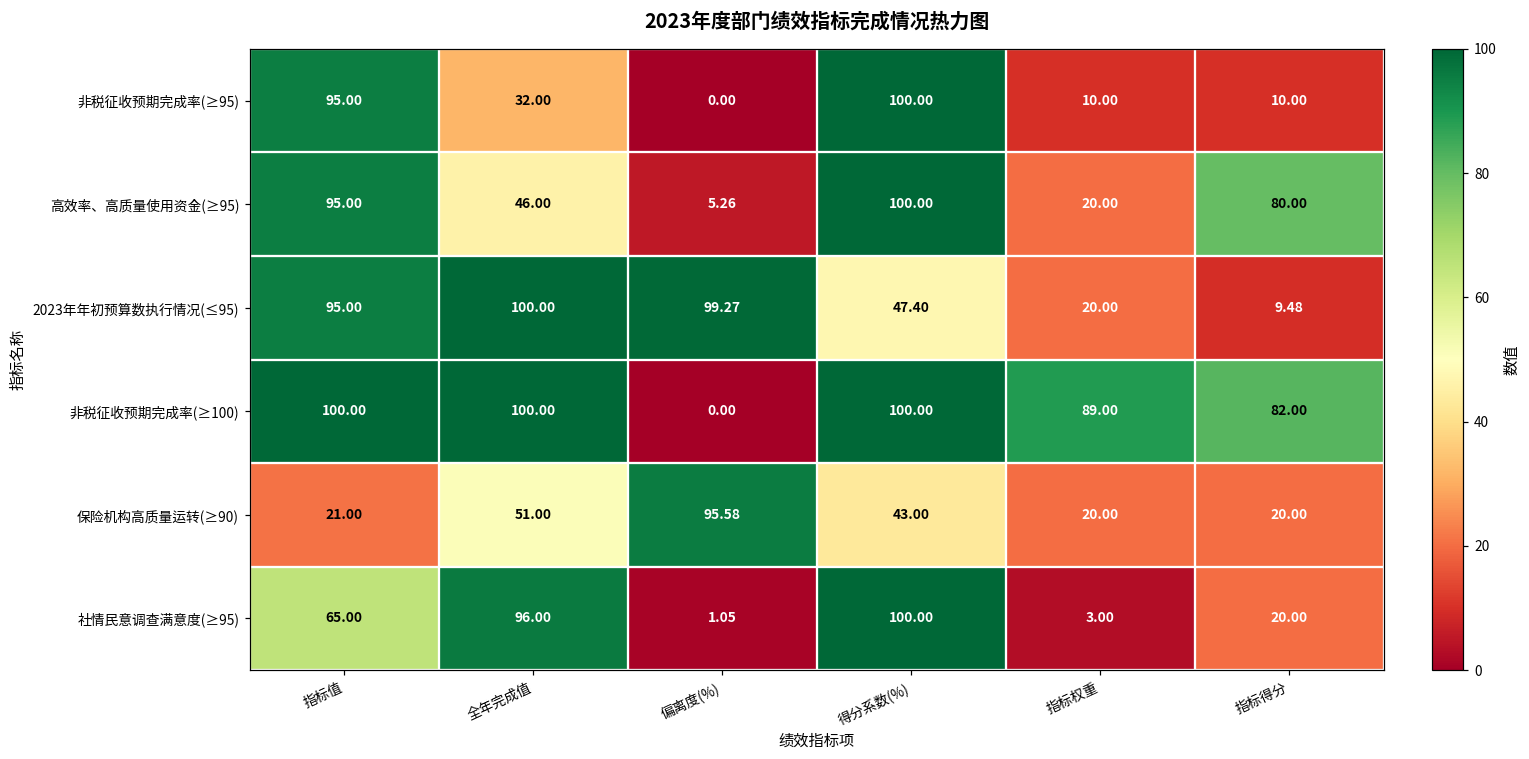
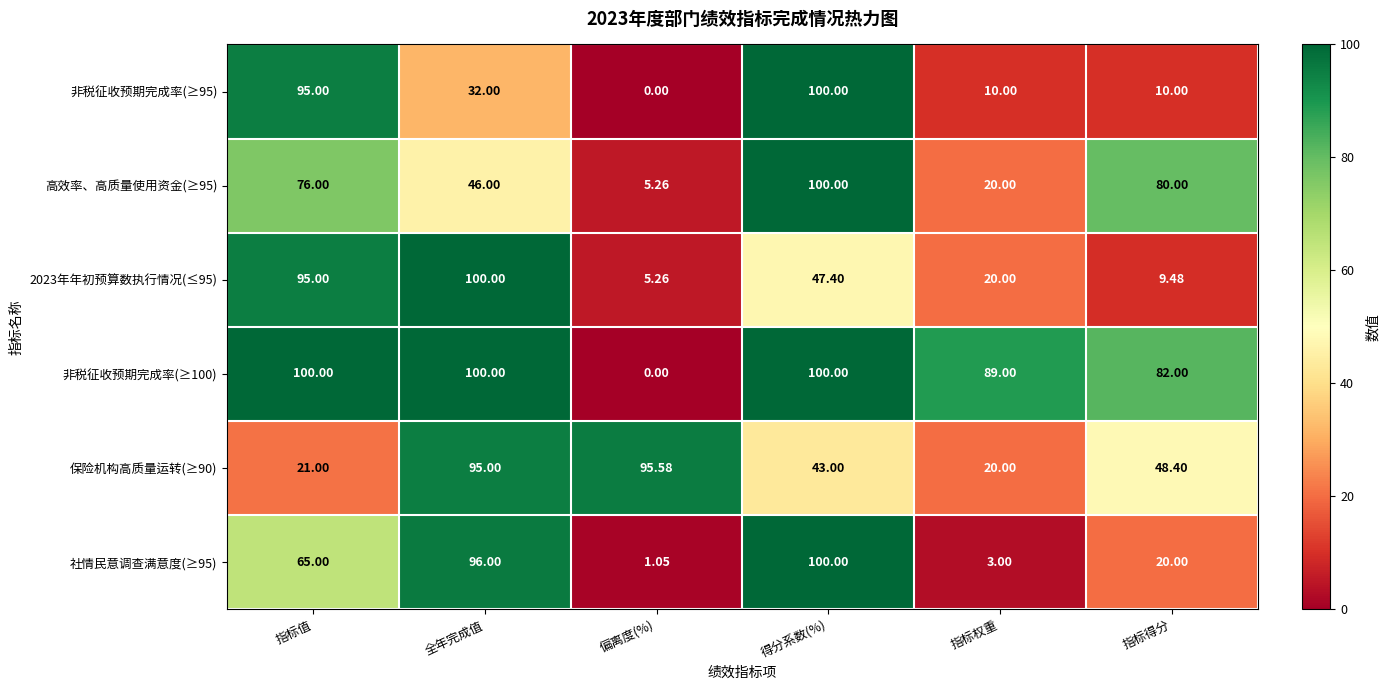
  {
    "非税征收预期完成率(≥95)": {
      "指标值": 95.00,
      "全年完成值": 32.00,
      "偏离度(%)": 0.00,
      "得分系数(%)": 100.00,
      "指标权重": 10.00,
      "指标得分": 10.00
    },
    "高效率、高质量使用资金(≥95)": {
-     "指标值": 95.00,
+     "指标值": 76.00,
      "全年完成值": 46.00,
      "偏离度(%)": 5.26,
      "得分系数(%)": 100.00,
      "指标权重": 20.00,
      "指标得分": 80.00
    },
    "2023年年初预算数执行情况(≤95)": {
      "指标值": 95.00,
      "全年完成值": 100.00,
-     "偏离度(%)": 99.27,
+     "偏离度(%)": 5.26,
      "得分系数(%)": 47.40,
      "指标权重": 20.00,
      "指标得分": 9.48
    },
    "非税征收预期完成率(≥100)": {
      "指标值": 100.00,
      "全年完成值": 100.00,
      "偏离度(%)": 0.00,
      "得分系数(%)": 100.00,
      "指标权重": 89.00,
      "指标得分": 82.00
    },
    "保险机构高质量运转(≥90)": {
      "指标值": 21.00,
-     "全年完成值": 51.00,
+     "全年完成值": 95.00,
      "偏离度(%)": 95.58,
      "得分系数(%)": 43.00,
      "指标权重": 20.00,
-     "指标得分": 20.00
+     "指标得分": 48.40
    },
    "社情民意调查满意度(≥95)": {
      "指标值": 65.00,
      "全年完成值": 96.00,
      "偏离度(%)": 1.05,
      "得分系数(%)": 100.00,
      "指标权重": 3.00,
      "指标得分": 20.00
    }
  }
